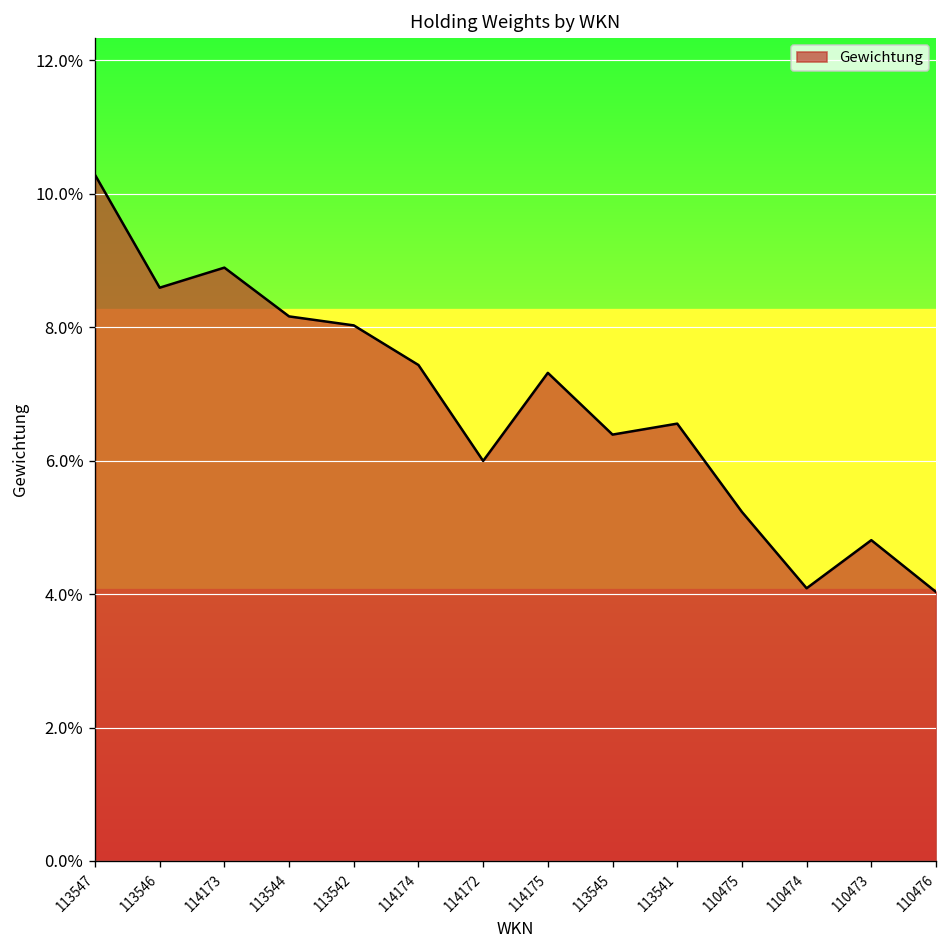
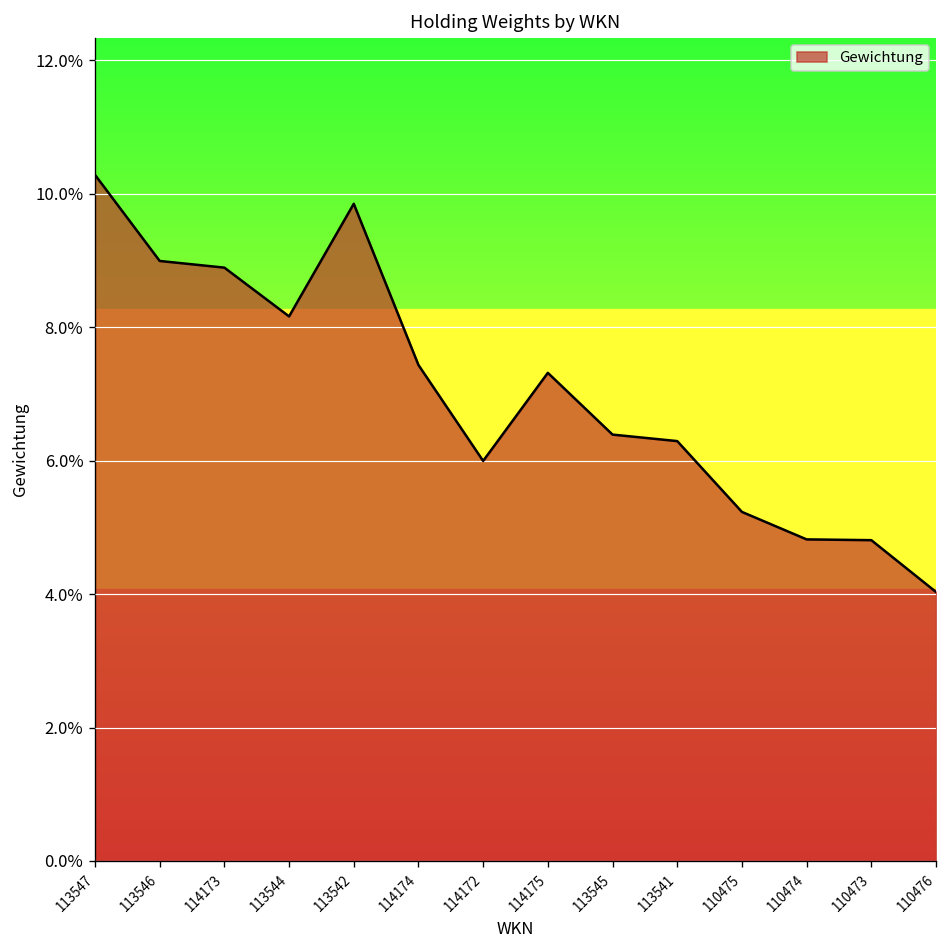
  {
    "113547": "10.3%",
-   "113546": "8.6%",
+   "113546": "9.0%",
    "114173": "8.9%",
    "113544": "8.2%",
-   "113542": "8.0%",
+   "113542": "9.8%",
    "114174": "7.4%",
    "114172": "6.0%",
    "114175": "7.3%",
    "113545": "6.4%",
-   "113541": "6.6%",
+   "113541": "6.3%",
    "110475": "5.2%",
-   "110474": "4.1%",
+   "110474": "4.8%",
    "110473": "4.8%",
    "110476": "4.0%"
  }
